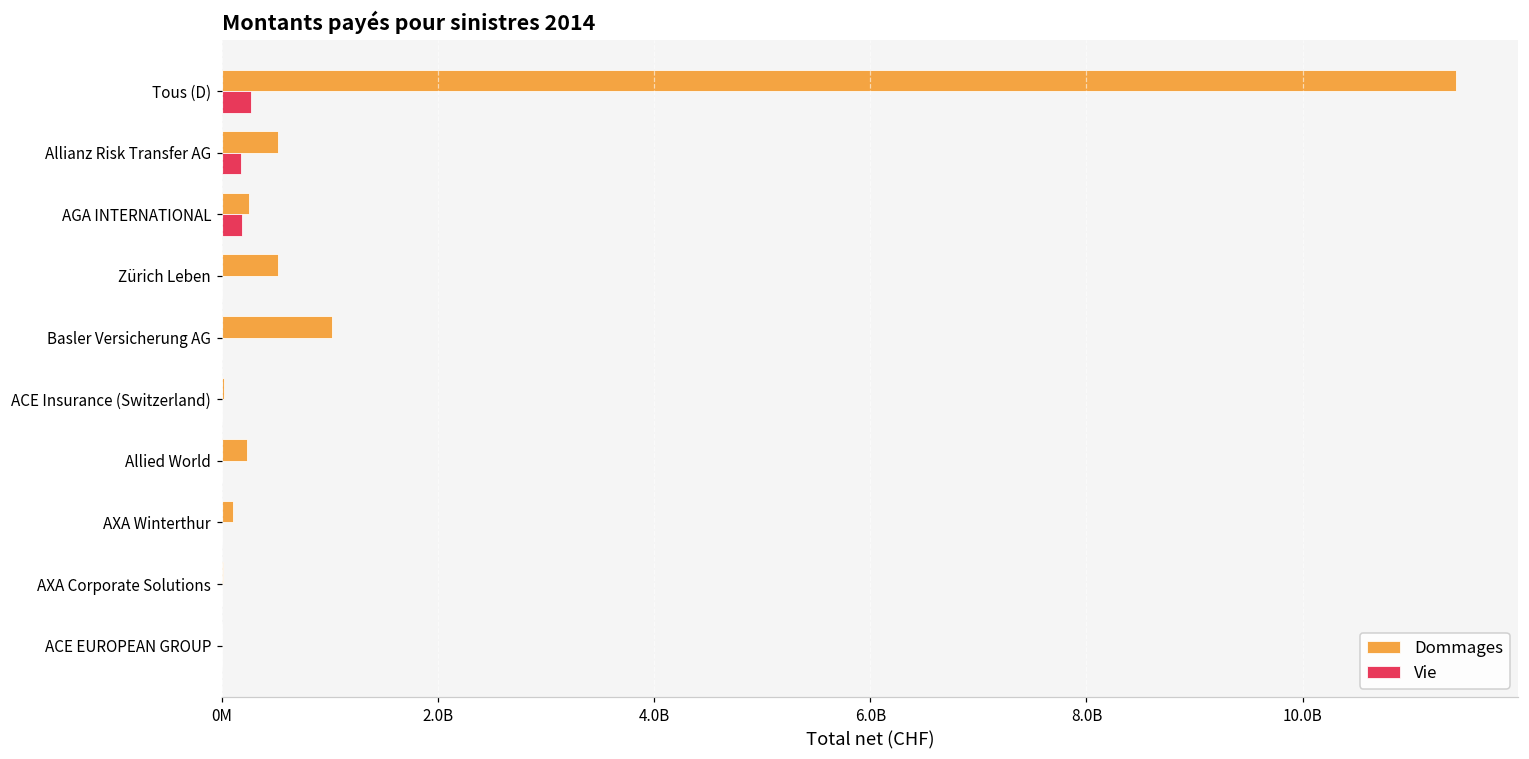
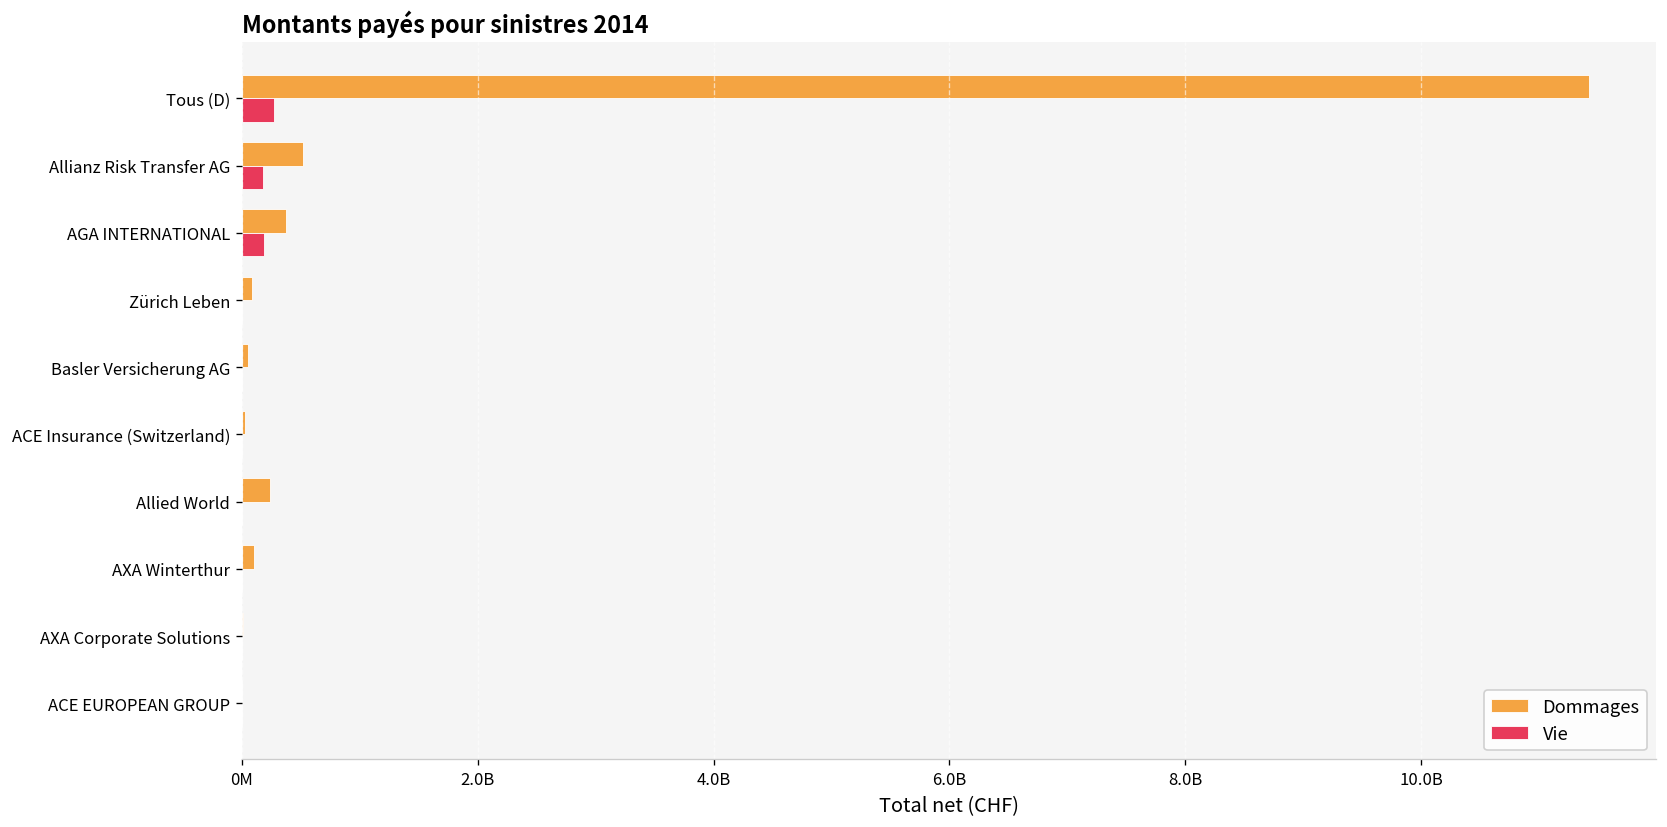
  {
    "Dommages": {
      "Tous (D)": 11400000000,
      "Allianz Risk Transfer AG": 500000000,
-     "AGA INTERNATIONAL": 300000000,
-     "Zürich Leben": 500000000,
-     "Basler Versicherung AG": 1000000000,
+     "AGA INTERNATIONAL": 400000000,
+     "Zürich Leben": 100000000,
+     "Basler Versicherung AG": 100000000,
      "Allied World": 200000000,
      "AXA Winterthur": 100000000
    },
    "Vie": {
      "Tous (D)": 300000000,
      "Allianz Risk Transfer AG": 200000000,
      "AGA INTERNATIONAL": 200000000,
      "AXA Winterthur": 0,
      "AXA Corporate Solutions": 0,
      "ACE EUROPEAN GROUP": 0
    }
  }
